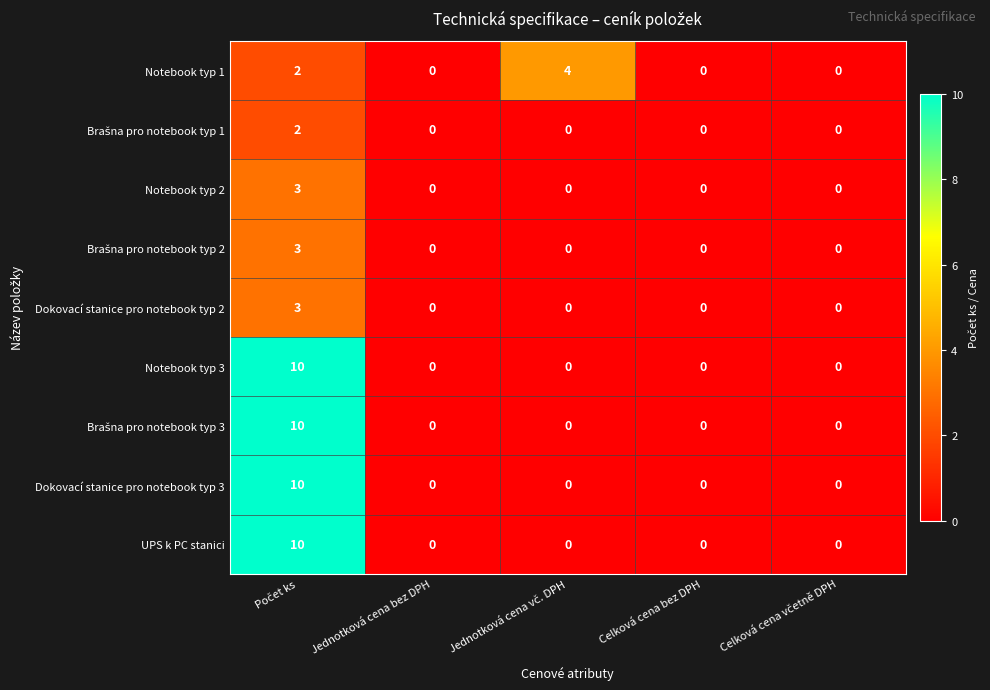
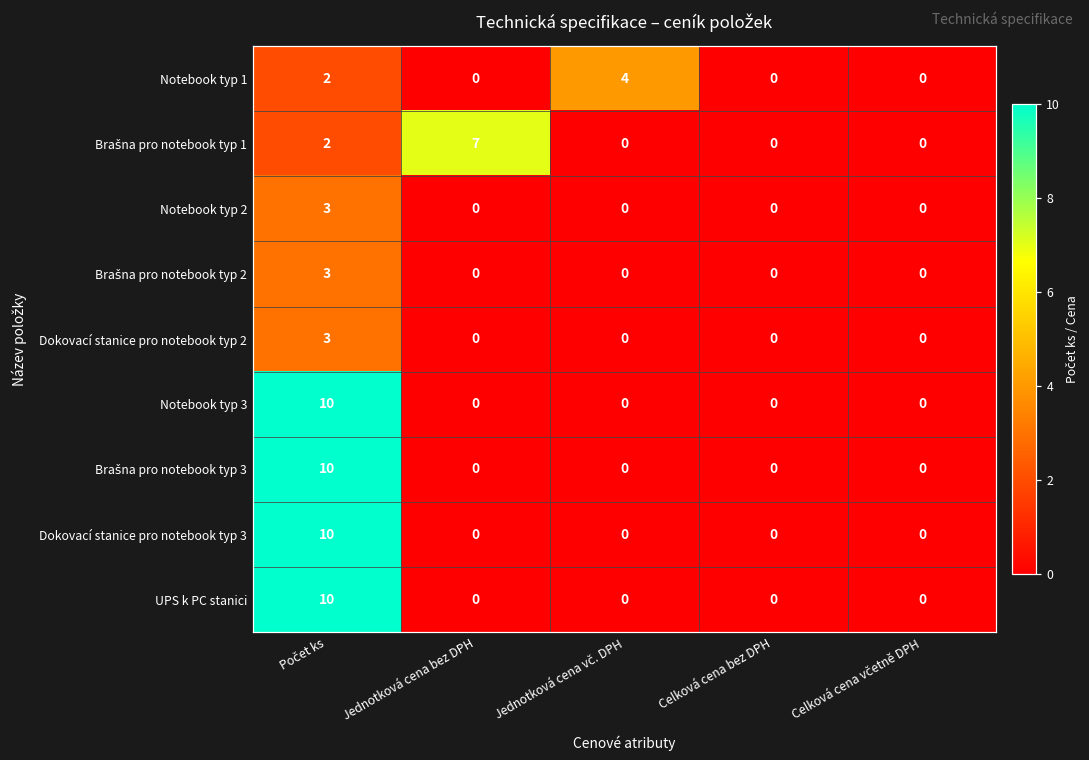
  {
    "Notebook typ 1": {
      "Počet ks": 2,
      "Jednotková cena bez DPH": 0,
      "Jednotková cena vč. DPH": 4,
      "Celková cena bez DPH": 0,
      "Celková cena včetně DPH": 0
    },
    "Brašna pro notebook typ 1": {
      "Počet ks": 2,
-     "Jednotková cena bez DPH": 0,
+     "Jednotková cena bez DPH": 7,
      "Jednotková cena vč. DPH": 0,
      "Celková cena bez DPH": 0,
      "Celková cena včetně DPH": 0
    },
    "Notebook typ 2": {
      "Počet ks": 3,
      "Jednotková cena bez DPH": 0,
      "Jednotková cena vč. DPH": 0,
      "Celková cena bez DPH": 0,
      "Celková cena včetně DPH": 0
    },
    "Brašna pro notebook typ 2": {
      "Počet ks": 3,
      "Jednotková cena bez DPH": 0,
      "Jednotková cena vč. DPH": 0,
      "Celková cena bez DPH": 0,
      "Celková cena včetně DPH": 0
    },
    "Dokovací stanice pro notebook typ 2": {
      "Počet ks": 3,
      "Jednotková cena bez DPH": 0,
      "Jednotková cena vč. DPH": 0,
      "Celková cena bez DPH": 0,
      "Celková cena včetně DPH": 0
    },
    "Notebook typ 3": {
      "Počet ks": 10,
      "Jednotková cena bez DPH": 0,
      "Jednotková cena vč. DPH": 0,
      "Celková cena bez DPH": 0,
      "Celková cena včetně DPH": 0
    },
    "Brašna pro notebook typ 3": {
      "Počet ks": 10,
      "Jednotková cena bez DPH": 0,
      "Jednotková cena vč. DPH": 0,
      "Celková cena bez DPH": 0,
      "Celková cena včetně DPH": 0
    },
    "Dokovací stanice pro notebook typ 3": {
      "Počet ks": 10,
      "Jednotková cena bez DPH": 0,
      "Jednotková cena vč. DPH": 0,
      "Celková cena bez DPH": 0,
      "Celková cena včetně DPH": 0
    },
    "UPS k PC stanici": {
      "Počet ks": 10,
      "Jednotková cena bez DPH": 0,
      "Jednotková cena vč. DPH": 0,
      "Celková cena bez DPH": 0,
      "Celková cena včetně DPH": 0
    }
  }
